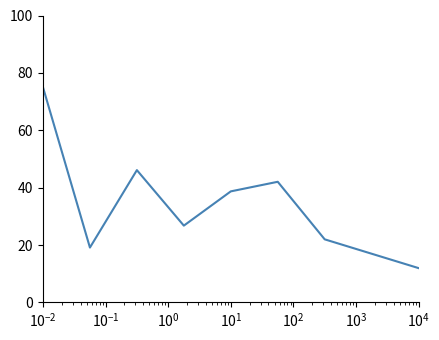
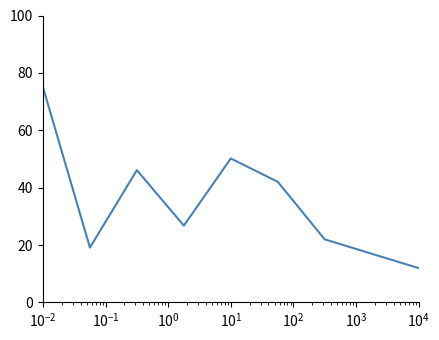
  {
    "10^-2": 75,
-   "10^1": 39,
+   "10^1": 50,
    "10^4": 12
  }
